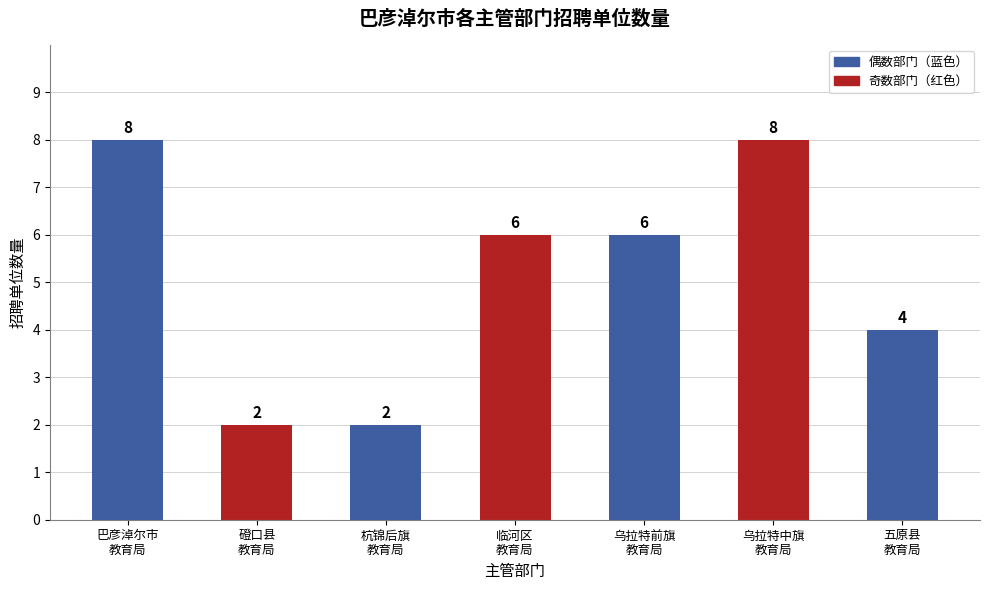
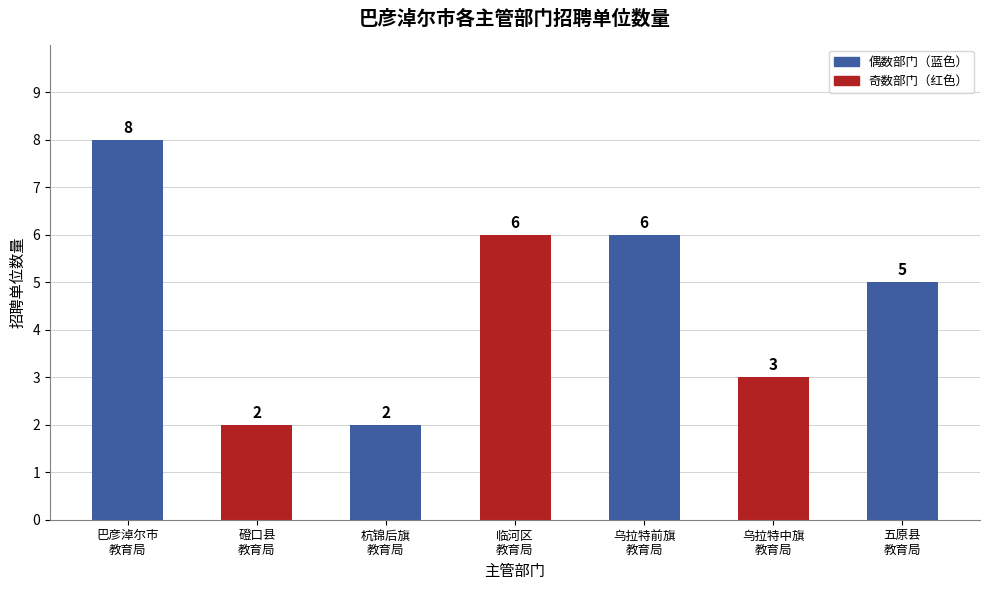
  {
    "巴彦淖尔市 教育局": 8,
    "磴口县 教育局": 2,
    "杭锦后旗 教育局": 2,
    "临河区 教育局": 6,
    "乌拉特前旗 教育局": 6,
-   "乌拉特中旗 教育局": 8,
-   "五原县 教育局": 4
+   "乌拉特中旗 教育局": 3,
+   "五原县 教育局": 5
  }
